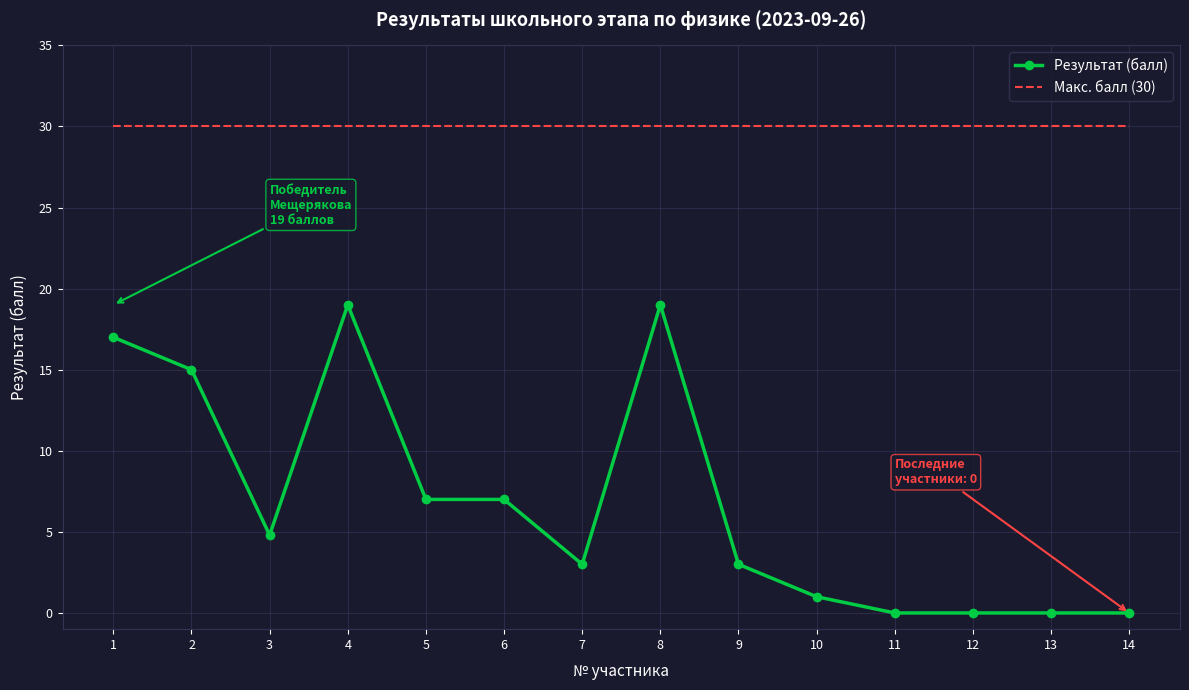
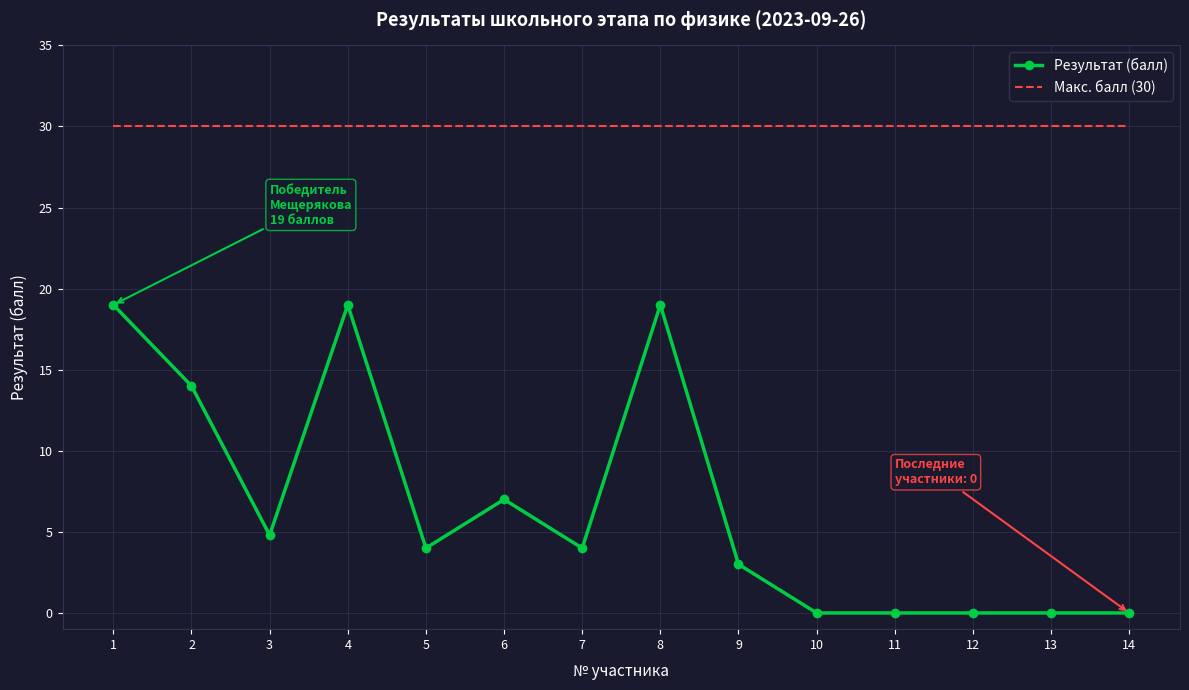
  {
    "Результат (балл)": {
-     "1": 17,
-     "2": 15,
+     "1": 19,
+     "2": 14,
      "3": 4.8,
-     "5": 7,
+     "5": 4,
      "6": 7,
-     "7": 3,
+     "7": 4,
      "8": 19,
      "9": 3,
-     "10": 1,
+     "10": 0,
      "14": 0
    },
    "Макс. балл (30)": {
      "1": 30,
      "2": 30,
      "3": 30,
      "4": 30,
      "5": 30,
      "6": 30,
      "7": 30,
      "8": 30,
      "9": 30,
      "10": 30,
      "11": 30,
      "12": 30,
      "13": 30,
      "14": 30
    }
  }
